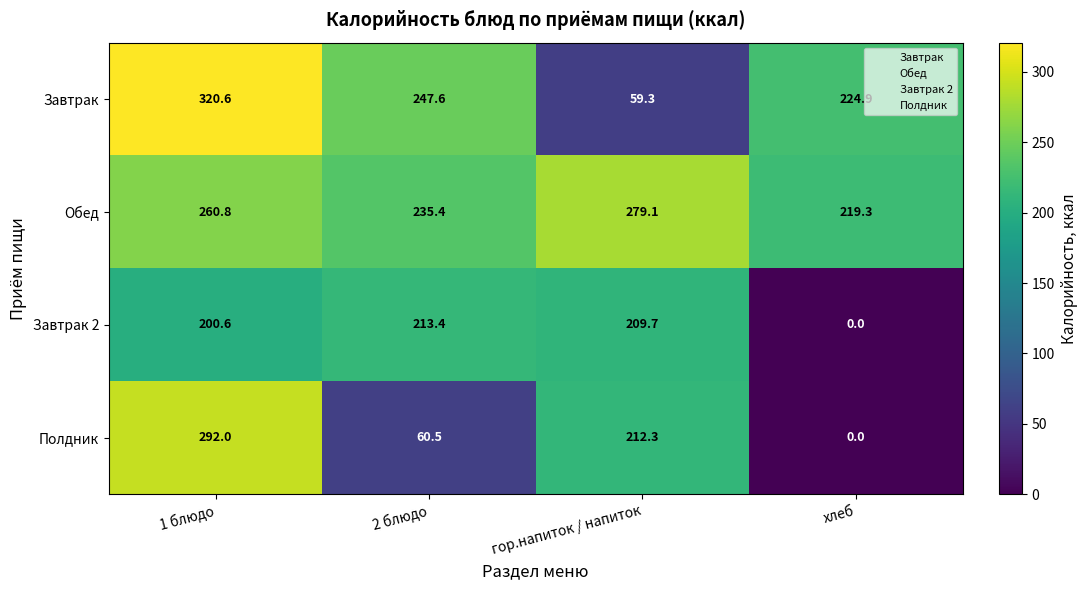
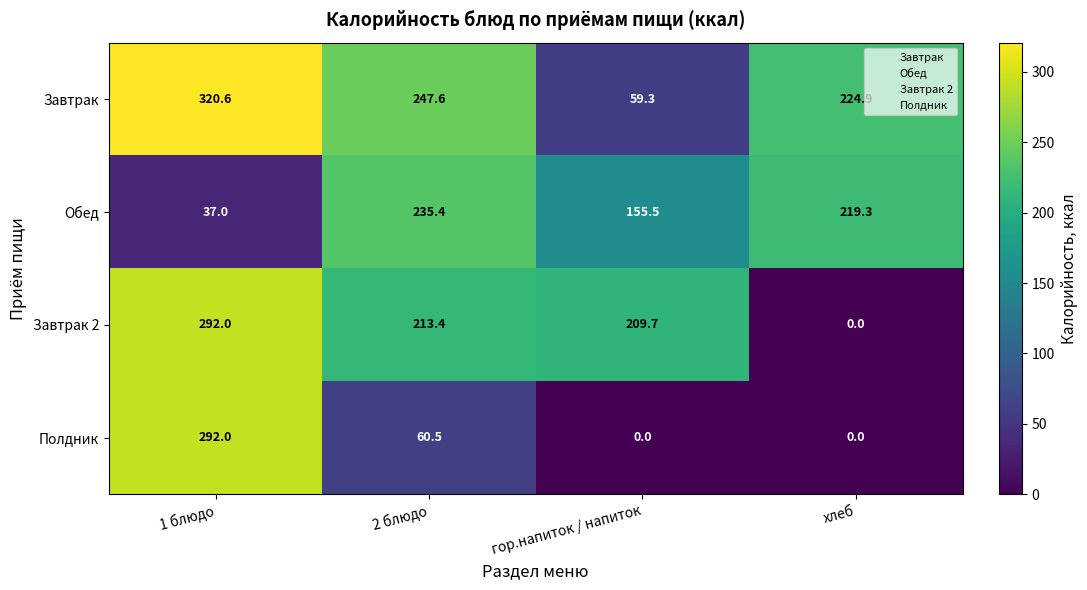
  {
    "Завтрак": {
      "1 блюдо": 320.6,
      "2 блюдо": 247.6,
      "гор.напиток / напиток": 59.3
    },
    "Обед": {
-     "1 блюдо": 260.8,
+     "1 блюдо": 37.0,
      "2 блюдо": 235.4,
-     "гор.напиток / напиток": 279.1,
+     "гор.напиток / напиток": 155.5,
      "хлеб": 219.3
    },
    "Завтрак 2": {
-     "1 блюдо": 200.6,
+     "1 блюдо": 292.0,
      "2 блюдо": 213.4,
      "гор.напиток / напиток": 209.7,
      "хлеб": 0.0
    },
    "Полдник": {
      "1 блюдо": 292.0,
      "2 блюдо": 60.5,
-     "гор.напиток / напиток": 212.3,
+     "гор.напиток / напиток": 0.0,
      "хлеб": 0.0
    }
  }
